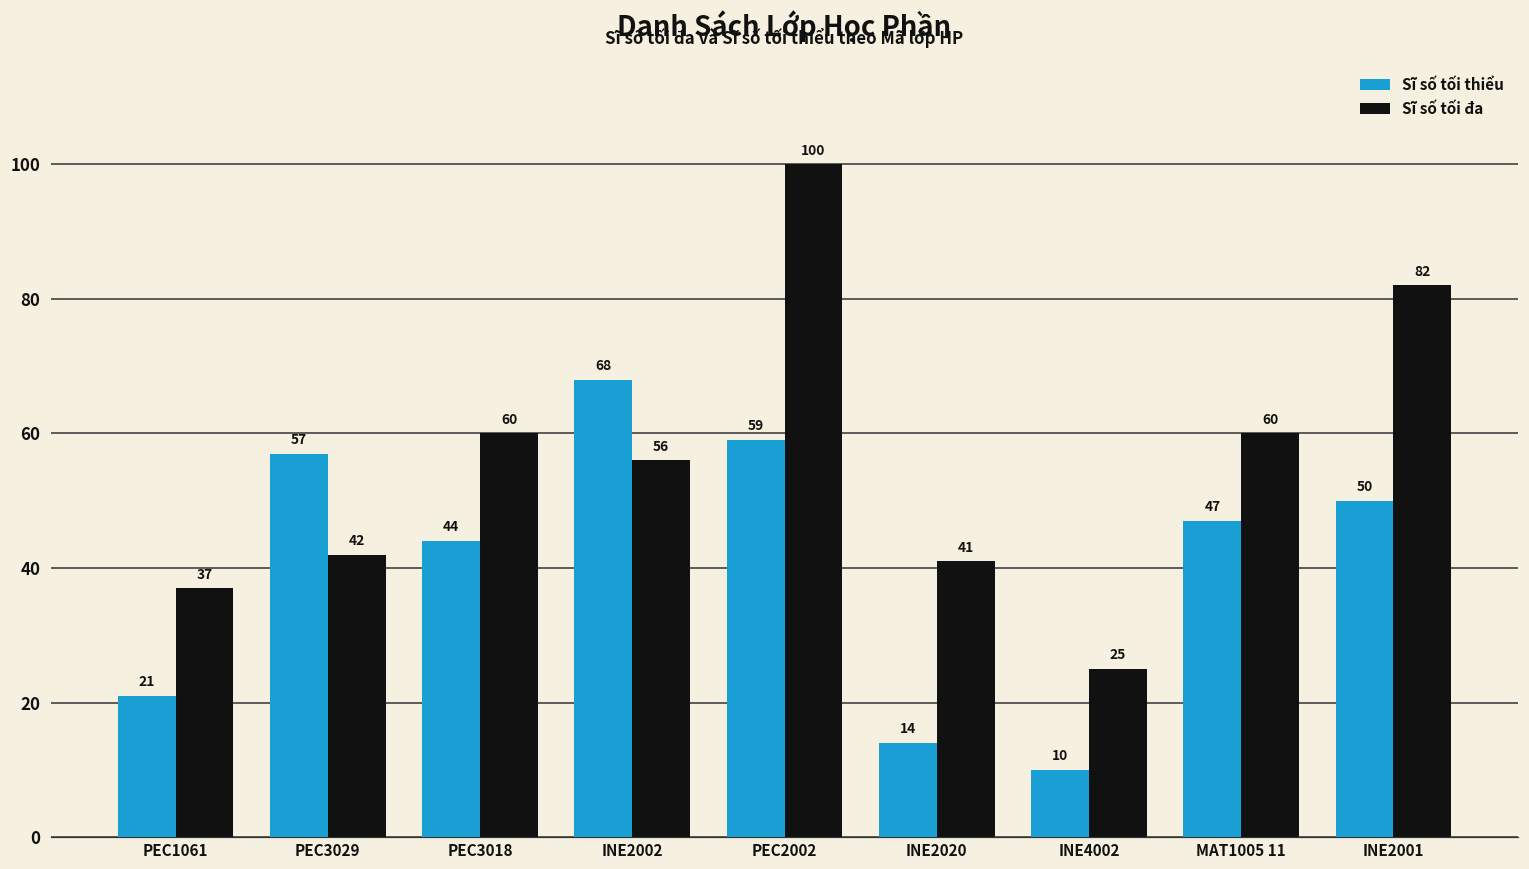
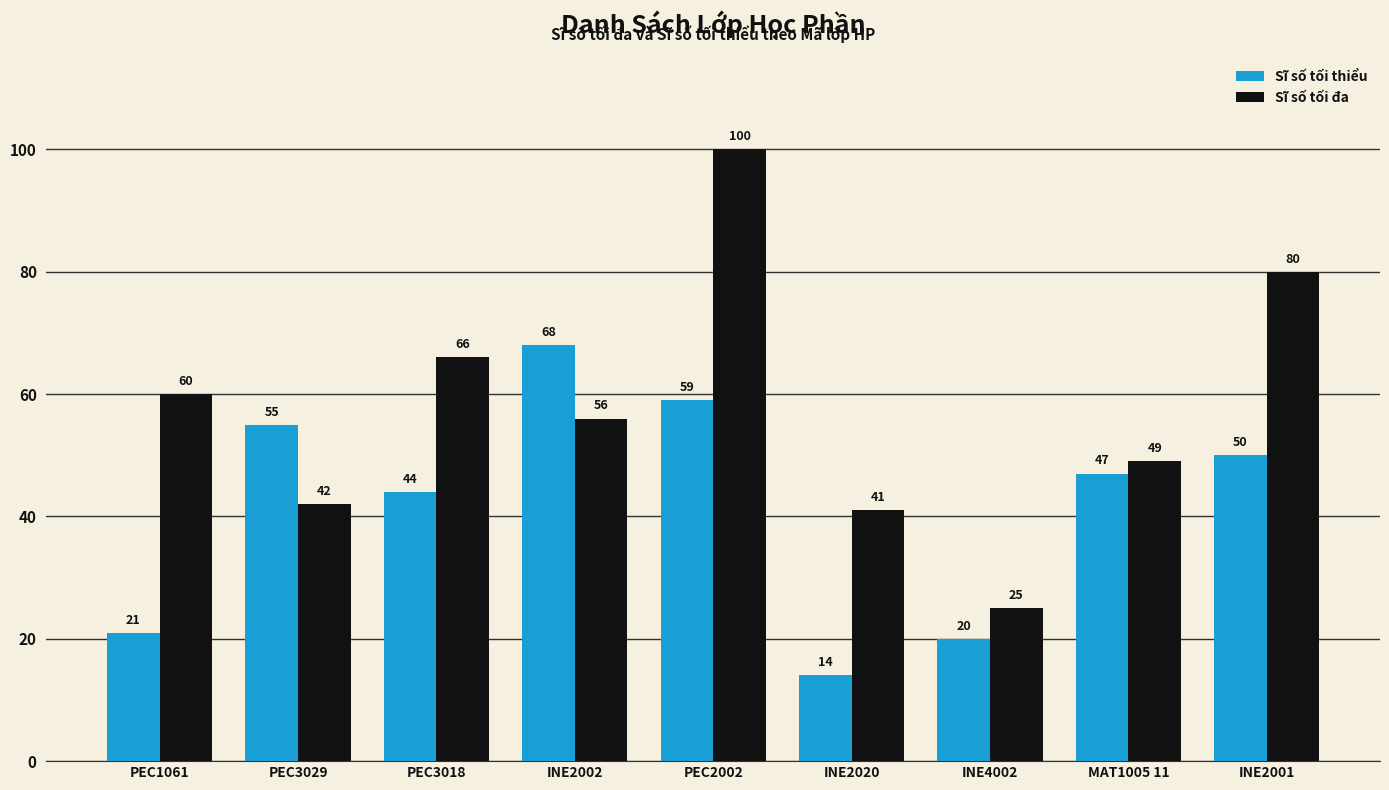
  {
    "Sĩ số tối thiểu": {
      "PEC1061": 21,
-     "PEC3029": 57,
+     "PEC3029": 55,
      "PEC3018": 44,
      "INE2002": 68,
      "PEC2002": 59,
      "INE2020": 14,
-     "INE4002": 10,
+     "INE4002": 20,
      "MAT1005 11": 47,
      "INE2001": 50
    },
    "Sĩ số tối đa": {
-     "PEC1061": 37,
+     "PEC1061": 60,
      "PEC3029": 42,
-     "PEC3018": 60,
+     "PEC3018": 66,
      "INE2002": 56,
      "PEC2002": 100,
      "INE2020": 41,
      "INE4002": 25,
-     "MAT1005 11": 60,
-     "INE2001": 82
+     "MAT1005 11": 49,
+     "INE2001": 80
    }
  }
